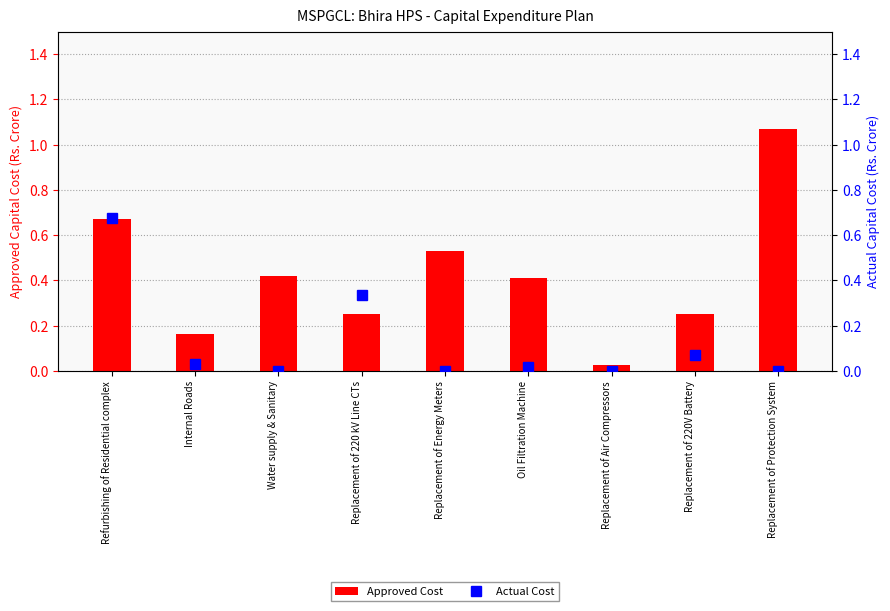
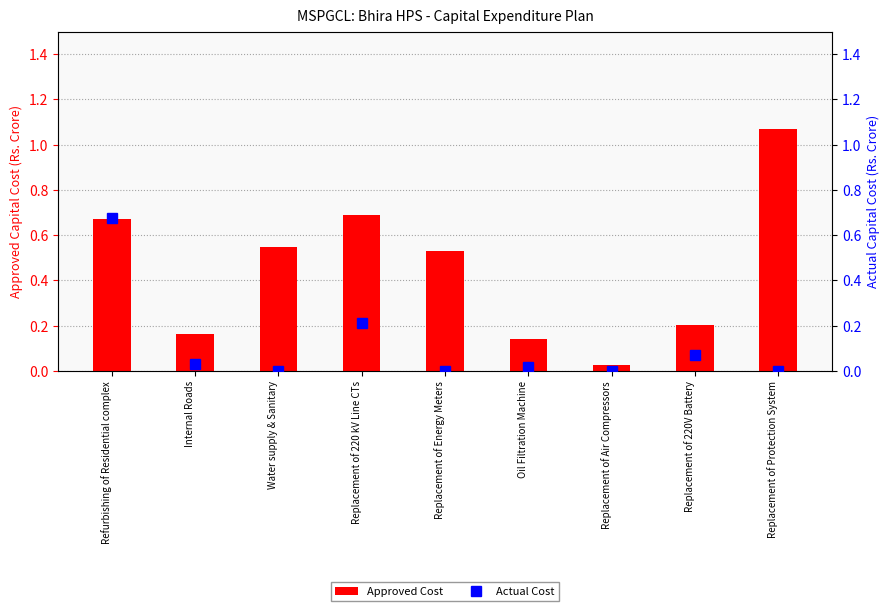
  {
    "Approved Cost": {
      "Refurbishing of Residential complex": 0.67,
      "Internal Roads": 0.16,
-     "Water supply & Sanitary": 0.42,
-     "Replacement of 220 kV Line CTs": 0.25,
+     "Water supply & Sanitary": 0.55,
+     "Replacement of 220 kV Line CTs": 0.69,
      "Replacement of Energy Meters": 0.53,
-     "Oil Filtration Machine": 0.41,
+     "Oil Filtration Machine": 0.14,
      "Replacement of Air Compressors": 0.03,
-     "Replacement of 220V Battery": 0.25,
+     "Replacement of 220V Battery": 0.21,
      "Replacement of Protection System": 1.07
    },
    "Actual Cost": {
      "Refurbishing of Residential complex": 0.68,
      "Internal Roads": 0.03,
      "Water supply & Sanitary": 0.00,
-     "Replacement of 220 kV Line CTs": 0.33,
+     "Replacement of 220 kV Line CTs": 0.21,
      "Replacement of Energy Meters": 0.00,
      "Oil Filtration Machine": 0.02,
      "Replacement of Air Compressors": 0.00,
      "Replacement of 220V Battery": 0.07,
      "Replacement of Protection System": 0.00
    }
  }
